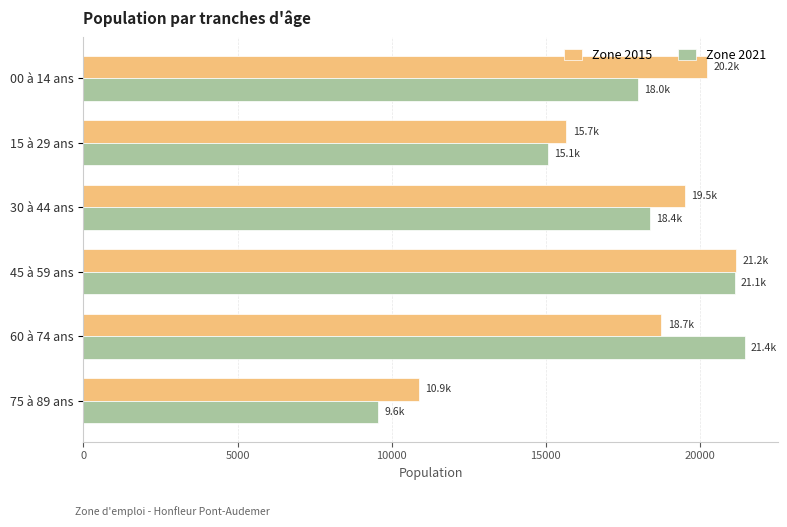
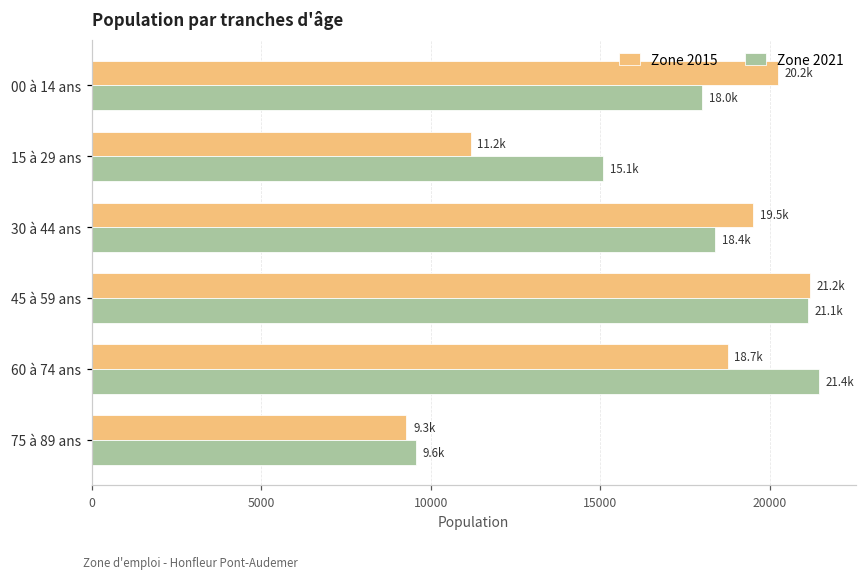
  {
    "Zone 2015": {
      "00 à 14 ans": "20.2k",
-     "15 à 29 ans": "15.7k",
+     "15 à 29 ans": "11.2k",
      "30 à 44 ans": "19.5k",
      "45 à 59 ans": "21.2k",
      "60 à 74 ans": "18.7k",
-     "75 à 89 ans": "10.9k"
+     "75 à 89 ans": "9.3k"
    },
    "Zone 2021": {
      "00 à 14 ans": "18.0k",
      "15 à 29 ans": "15.1k",
      "30 à 44 ans": "18.4k",
      "45 à 59 ans": "21.1k",
      "60 à 74 ans": "21.4k",
      "75 à 89 ans": "9.6k"
    }
  }
